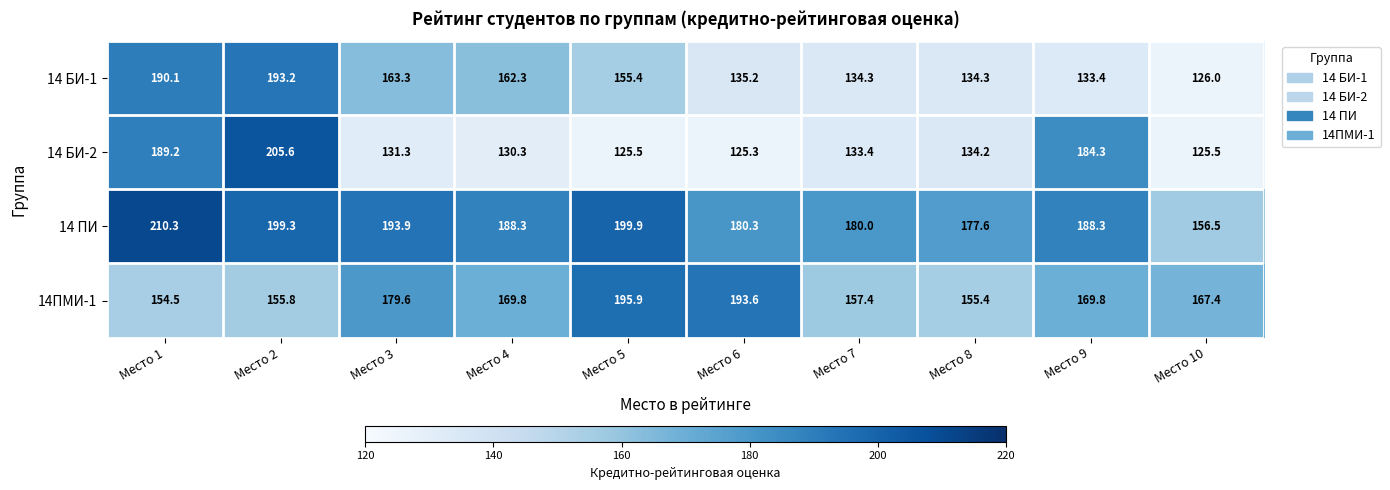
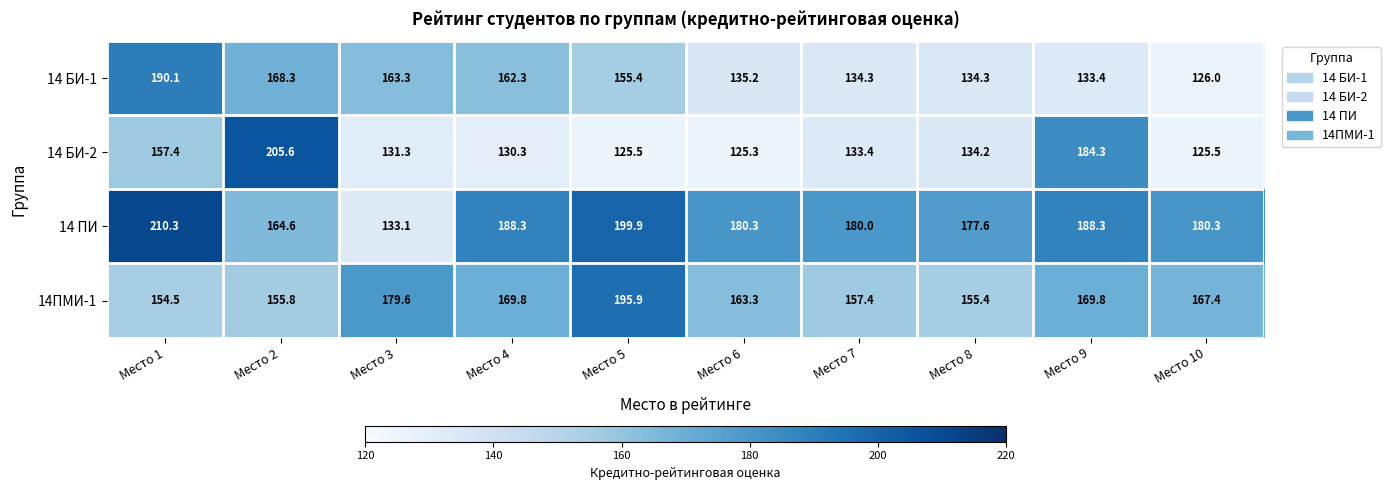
  {
    "14 БИ-1": {
      "Место 1": 190.1,
-     "Место 2": 193.2,
+     "Место 2": 168.3,
      "Место 3": 163.3,
      "Место 4": 162.3,
      "Место 5": 155.4,
      "Место 6": 135.2,
      "Место 7": 134.3,
      "Место 8": 134.3,
      "Место 9": 133.4,
      "Место 10": 126.0
    },
    "14 БИ-2": {
-     "Место 1": 189.2,
+     "Место 1": 157.4,
      "Место 2": 205.6,
      "Место 3": 131.3,
      "Место 4": 130.3,
      "Место 5": 125.5,
      "Место 6": 125.3,
      "Место 7": 133.4,
      "Место 8": 134.2,
      "Место 9": 184.3,
      "Место 10": 125.5
    },
    "14 ПИ": {
      "Место 1": 210.3,
-     "Место 2": 199.3,
-     "Место 3": 193.9,
+     "Место 2": 164.6,
+     "Место 3": 133.1,
      "Место 4": 188.3,
      "Место 5": 199.9,
      "Место 6": 180.3,
      "Место 7": 180.0,
      "Место 8": 177.6,
      "Место 9": 188.3,
-     "Место 10": 156.5
+     "Место 10": 180.3
    },
    "14ПМИ-1": {
      "Место 1": 154.5,
      "Место 2": 155.8,
      "Место 3": 179.6,
      "Место 4": 169.8,
      "Место 5": 195.9,
-     "Место 6": 193.6,
+     "Место 6": 163.3,
      "Место 7": 157.4,
      "Место 8": 155.4,
      "Место 9": 169.8,
      "Место 10": 167.4
    }
  }
